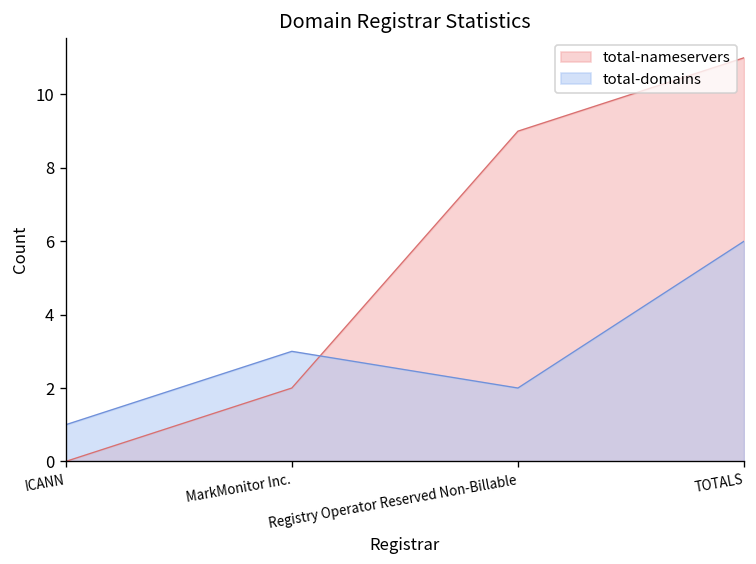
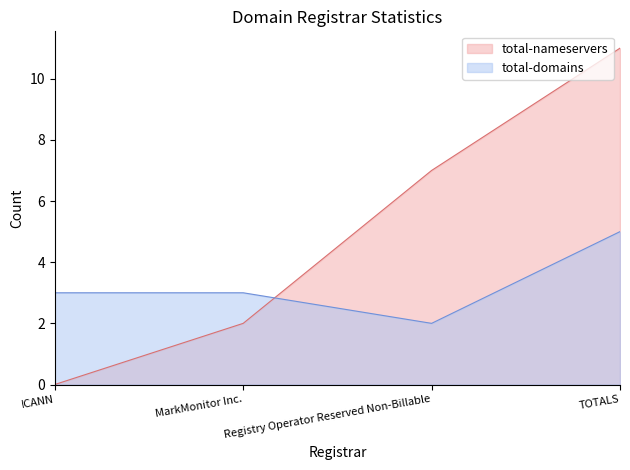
  {
    "total-nameservers": {
      "ICANN": 0,
      "MarkMonitor Inc.": 2,
-     "Registry Operator Reserved Non-Billable": 9,
+     "Registry Operator Reserved Non-Billable": 7,
      "TOTALS": 11
    },
    "total-domains": {
-     "ICANN": 1,
+     "ICANN": 3,
      "MarkMonitor Inc.": 3,
      "Registry Operator Reserved Non-Billable": 2,
-     "TOTALS": 6
+     "TOTALS": 5
    }
  }
